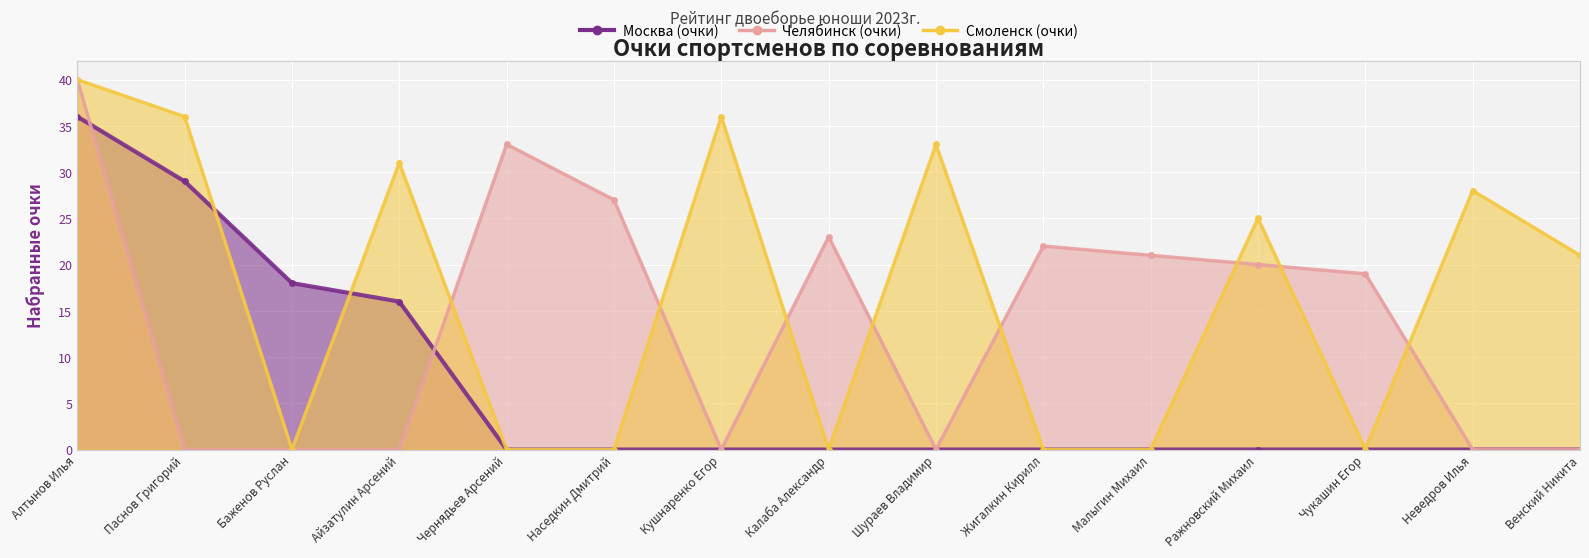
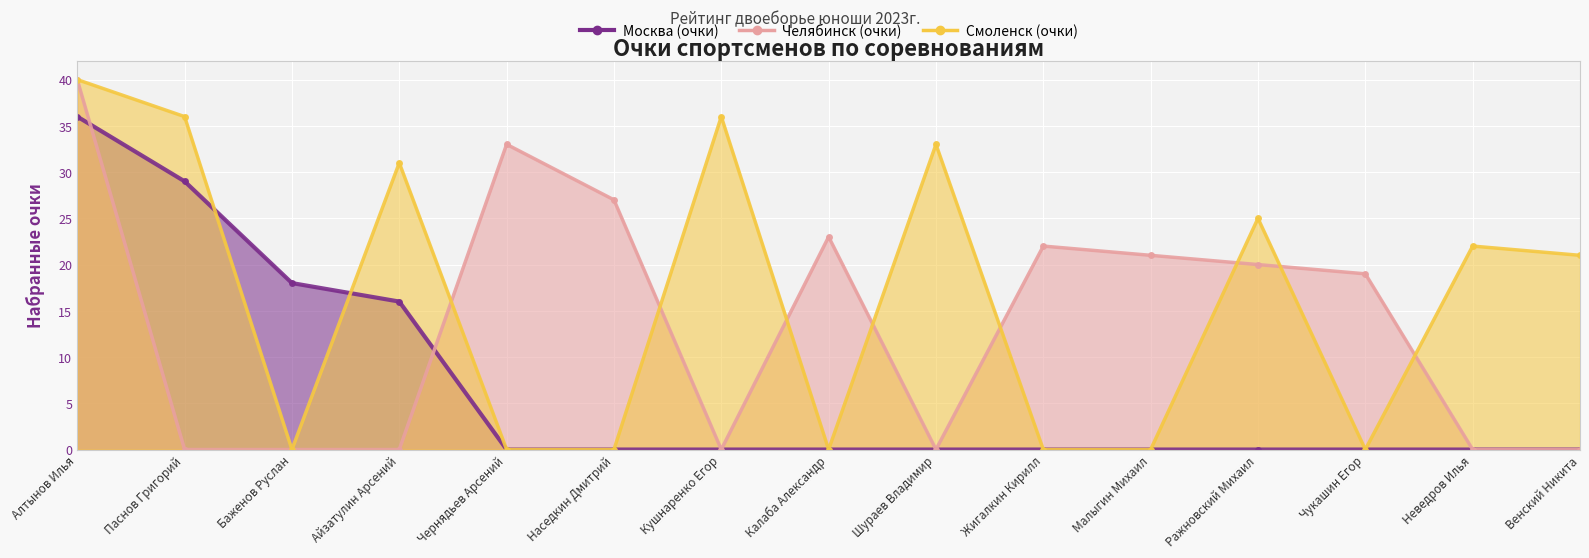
  {
    "Москва (очки)": {
      "Алтынов Илья": 36,
      "Паснов Григорий": 29,
      "Баженов Руслан": 18,
      "Айзатулин Арсений": 16,
      "Ражновский Михаил": 0
    },
    "Челябинск (очки)": {
      "Паснов Григорий": 0,
      "Айзатулин Арсений": 0,
      "Чернядьев Арсений": 33,
      "Наседкин Дмитрий": 27,
      "Калаба Александр": 23,
      "Жигалкин Кирилл": 22,
      "Малыгин Михаил": 21,
      "Ражновский Михаил": 20,
      "Чукашин Егор": 19
    },
    "Смоленск (очки)": {
      "Паснов Григорий": 36,
      "Айзатулин Арсений": 31,
      "Кушнаренко Егор": 36,
      "Шураев Владимир": 33,
      "Ражновский Михаил": 25,
-     "Неведров Илья": 28,
+     "Неведров Илья": 22,
      "Венский Никита": 21
    }
  }
